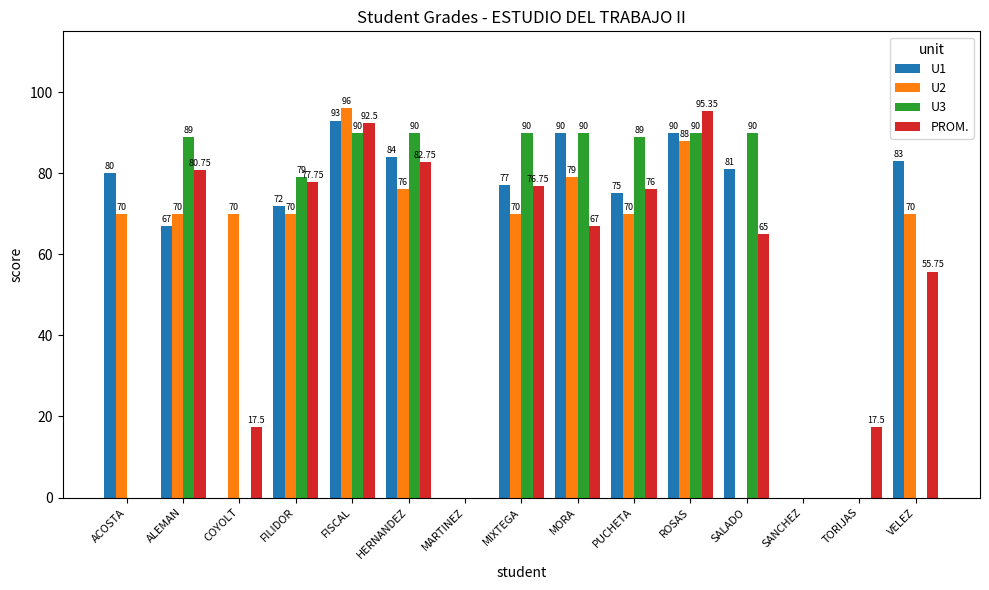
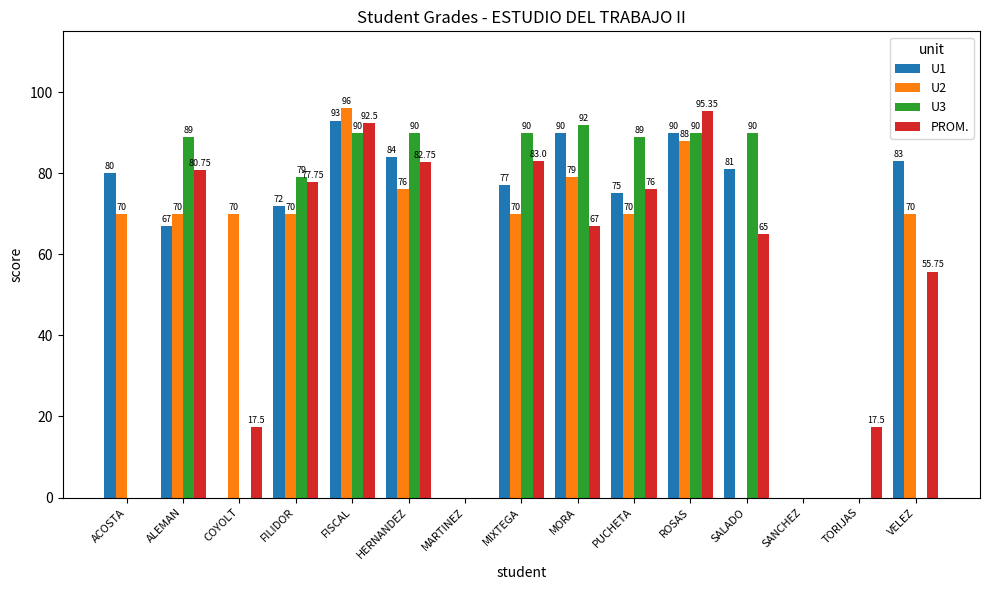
  {
    "U1": {
      "ACOSTA": 80,
      "ALEMAN": 67,
      "FILIDOR": 72,
      "FISCAL": 93,
      "HERNANDEZ": 84,
      "MIXTEGA": 77,
      "MORA": 90,
      "PUCHETA": 75,
      "ROSAS": 90,
      "SALADO": 81,
      "VELEZ": 83
    },
    "U2": {
      "ACOSTA": 70,
      "ALEMAN": 70,
      "COYOLT": 70,
      "FILIDOR": 70,
      "FISCAL": 96,
      "HERNANDEZ": 76,
      "MIXTEGA": 70,
      "MORA": 79,
      "PUCHETA": 70,
      "ROSAS": 88,
      "VELEZ": 70
    },
    "U3": {
      "ALEMAN": 89,
      "FISCAL": 90,
      "HERNANDEZ": 90,
      "MIXTEGA": 90,
-     "MORA": 90,
+     "MORA": 92,
      "PUCHETA": 89,
      "ROSAS": 90,
      "SALADO": 90
    },
    "PROM.": {
      "ALEMAN": 80.75,
      "COYOLT": 17.5,
      "FILIDOR": 77.75,
      "FISCAL": 92.5,
      "HERNANDEZ": 82.75,
-     "MIXTEGA": 76.75,
+     "MIXTEGA": 83.0,
      "MORA": 67,
      "PUCHETA": 76,
      "ROSAS": 95.35,
      "SALADO": 65,
      "TORIJAS": 17.5,
      "VELEZ": 55.75
    }
  }
